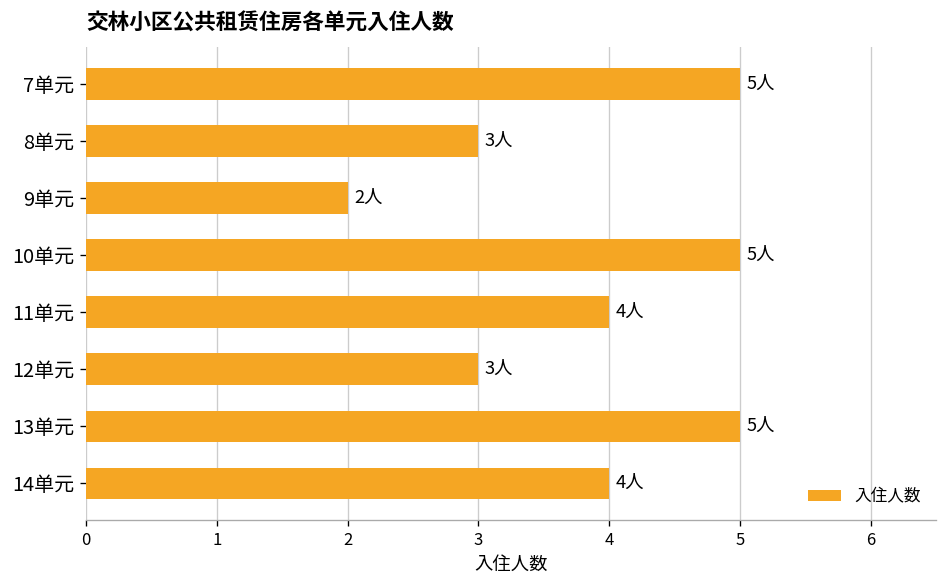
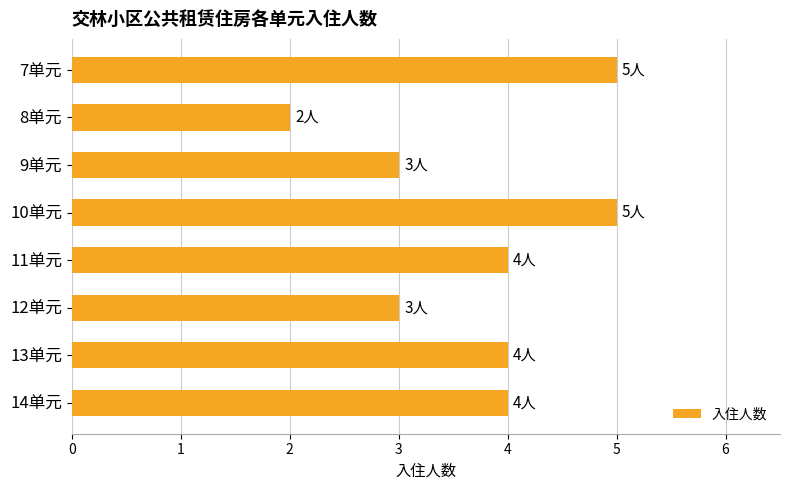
  {
    "7单元": "5人",
-   "8单元": "3人",
-   "9单元": "2人",
+   "8单元": "2人",
+   "9单元": "3人",
    "10单元": "5人",
    "11单元": "4人",
    "12单元": "3人",
-   "13单元": "5人",
+   "13单元": "4人",
    "14单元": "4人"
  }
